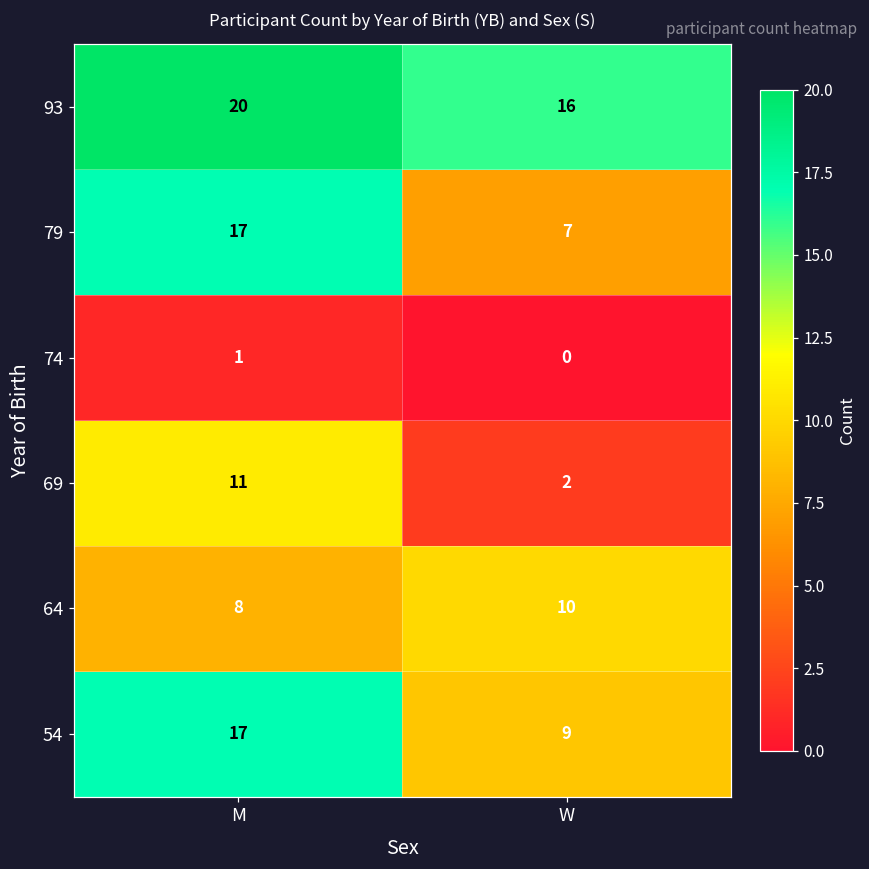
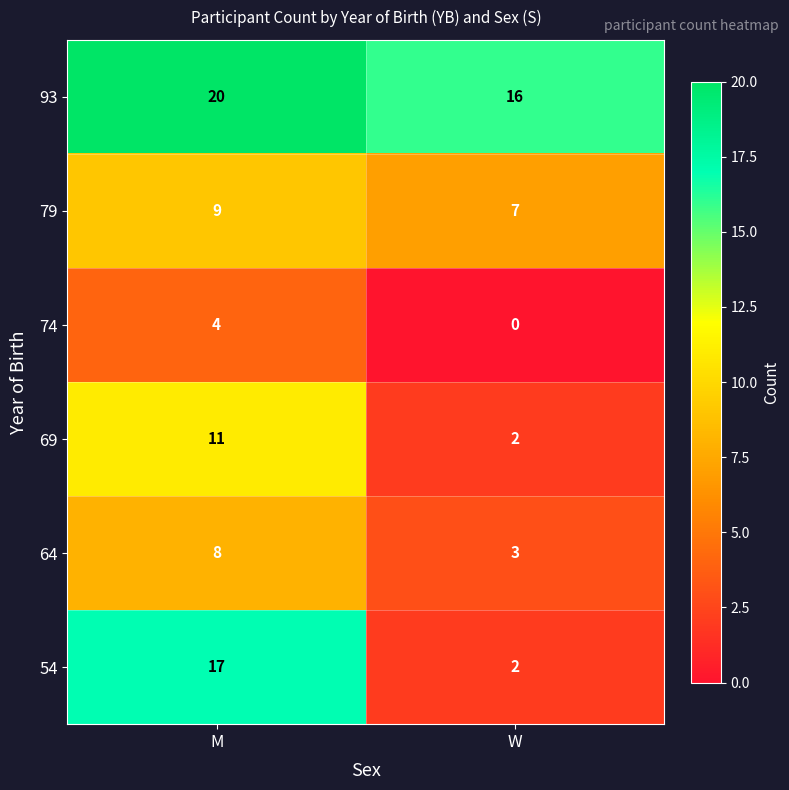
  {
    "93": {
      "M": 20,
      "W": 16
    },
    "79": {
-     "M": 17,
+     "M": 9,
      "W": 7
    },
    "74": {
-     "M": 1,
+     "M": 4,
      "W": 0
    },
    "69": {
      "M": 11,
      "W": 2
    },
    "64": {
      "M": 8,
-     "W": 10
+     "W": 3
    },
    "54": {
      "M": 17,
-     "W": 9
+     "W": 2
    }
  }
